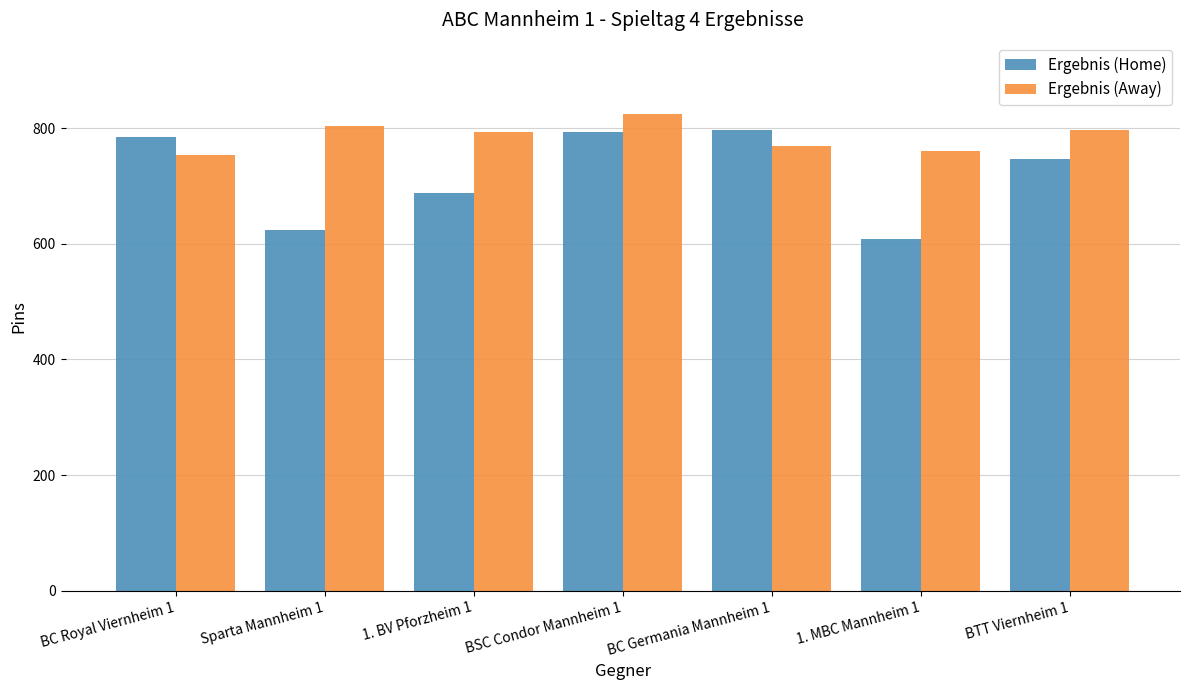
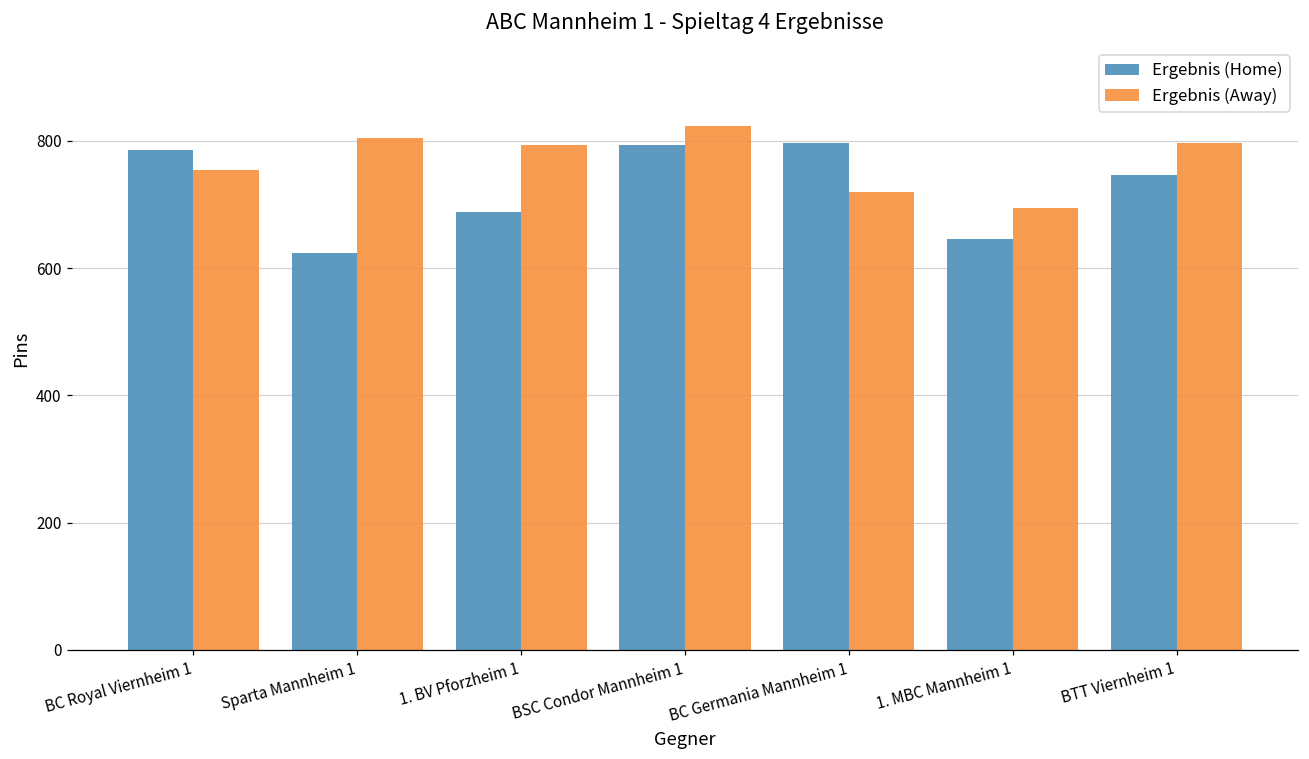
  {
    "Ergebnis (Home)": {
      "BC Royal Viernheim 1": 790,
      "Sparta Mannheim 1": 620,
      "1. BV Pforzheim 1": 690,
      "BSC Condor Mannheim 1": 790,
      "BC Germania Mannheim 1": 800,
-     "1. MBC Mannheim 1": 610,
+     "1. MBC Mannheim 1": 650,
      "BTT Viernheim 1": 750
    },
    "Ergebnis (Away)": {
      "BC Royal Viernheim 1": 750,
      "Sparta Mannheim 1": 800,
      "1. BV Pforzheim 1": 790,
      "BSC Condor Mannheim 1": 820,
-     "BC Germania Mannheim 1": 770,
-     "1. MBC Mannheim 1": 760,
+     "BC Germania Mannheim 1": 720,
+     "1. MBC Mannheim 1": 700,
      "BTT Viernheim 1": 800
    }
  }
